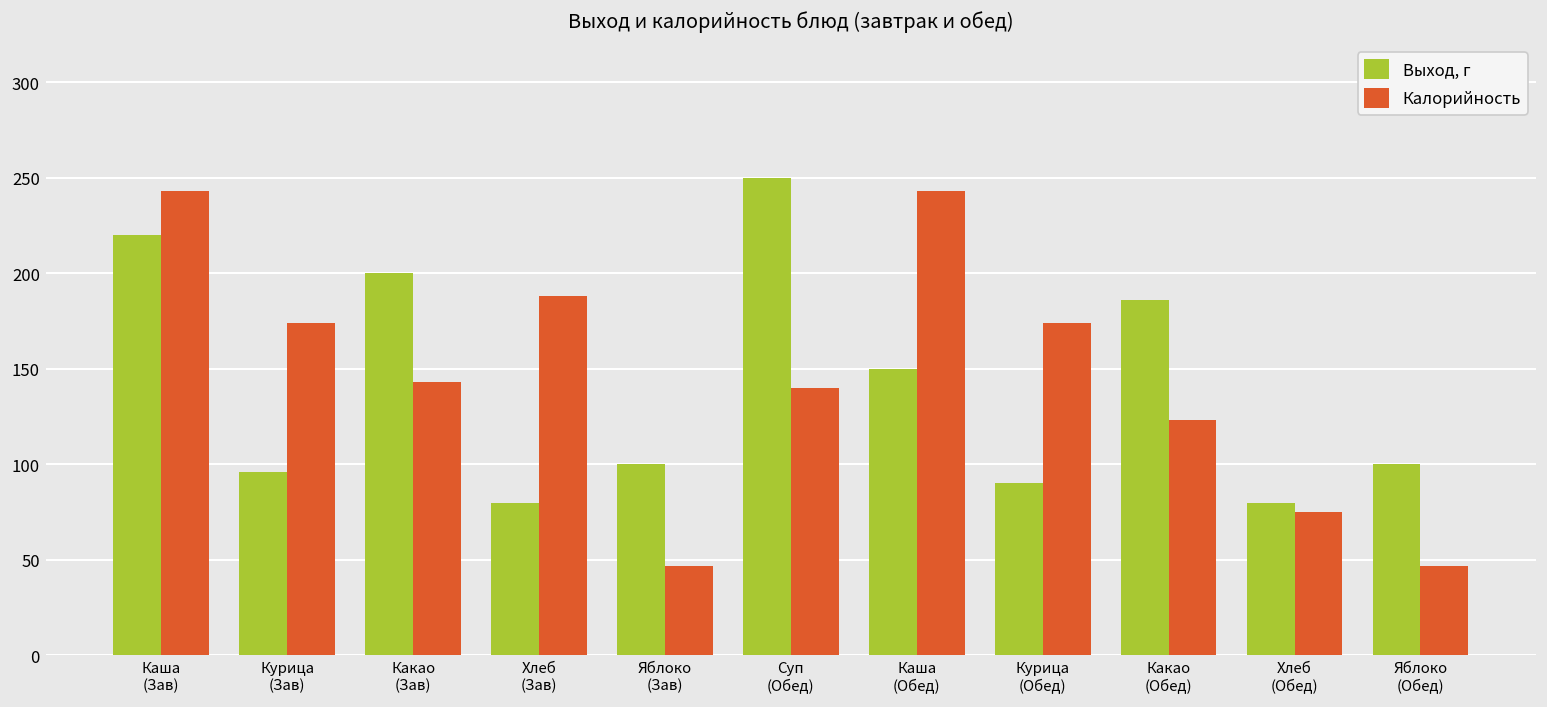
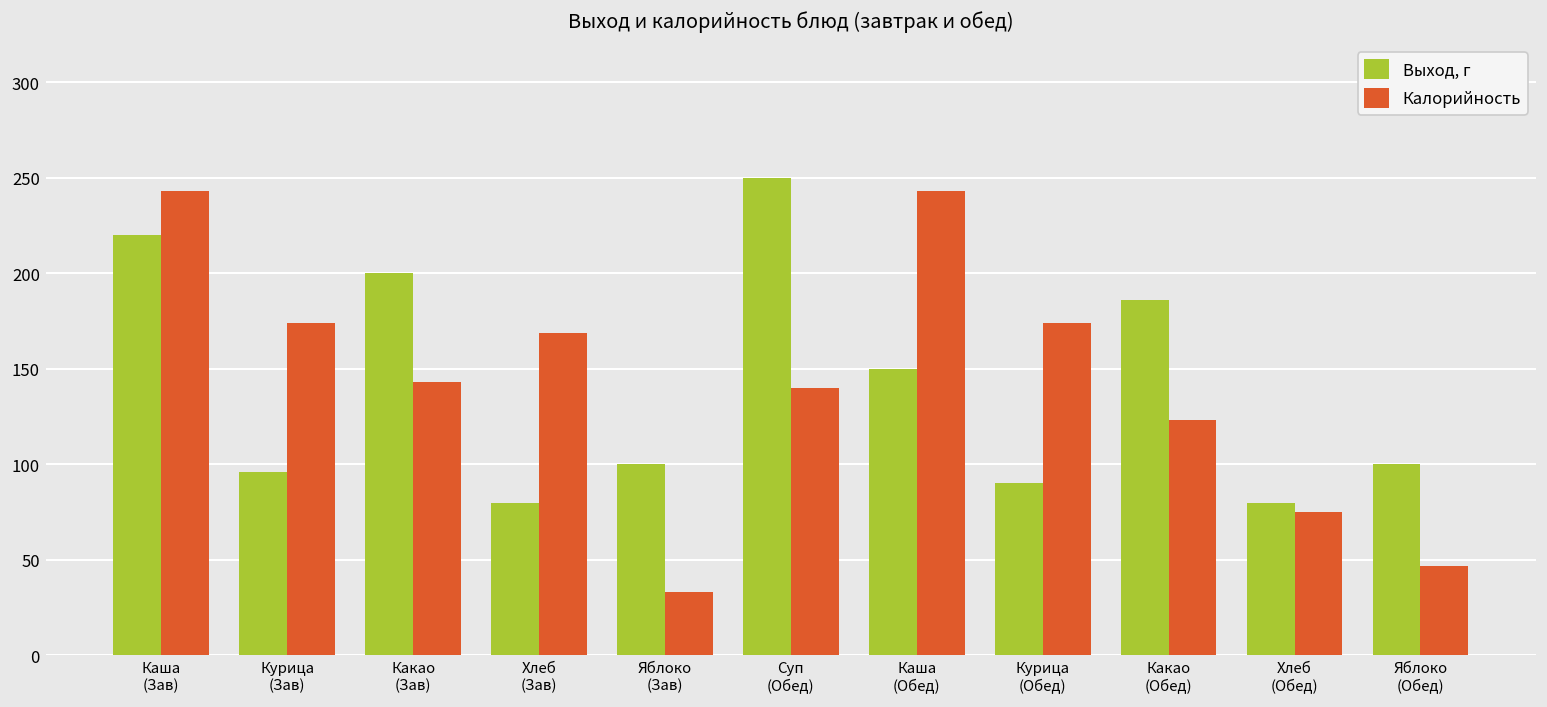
  {
    "Выход, г": {
      "Каша (Зав)": 220,
      "Курица (Зав)": 96,
      "Какао (Зав)": 200,
      "Хлеб (Зав)": 80,
      "Яблоко (Зав)": 100,
      "Суп (Обед)": 250,
      "Каша (Обед)": 150,
      "Курица (Обед)": 90,
      "Какао (Обед)": 186,
      "Хлеб (Обед)": 80,
      "Яблоко (Обед)": 100
    },
    "Калорийность": {
      "Каша (Зав)": 243,
      "Курица (Зав)": 174,
      "Какао (Зав)": 143,
-     "Хлеб (Зав)": 188,
-     "Яблоко (Зав)": 47,
+     "Хлеб (Зав)": 169,
+     "Яблоко (Зав)": 33,
      "Суп (Обед)": 140,
      "Каша (Обед)": 243,
      "Курица (Обед)": 174,
      "Какао (Обед)": 123,
      "Хлеб (Обед)": 75,
      "Яблоко (Обед)": 47
    }
  }
